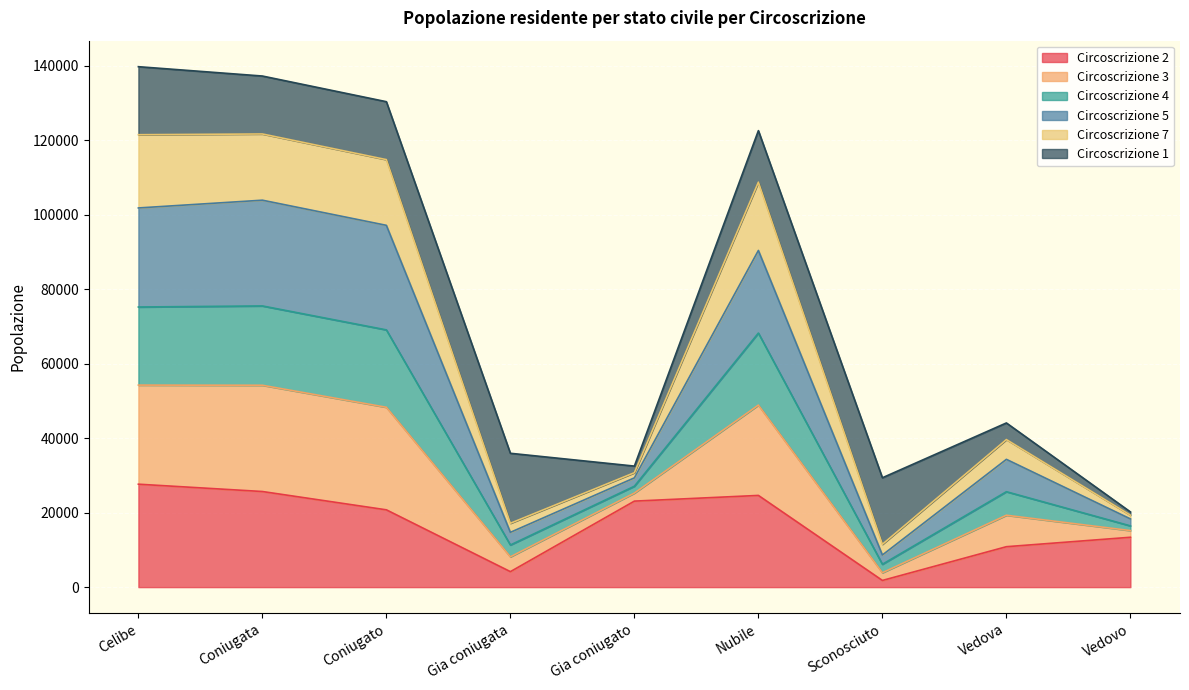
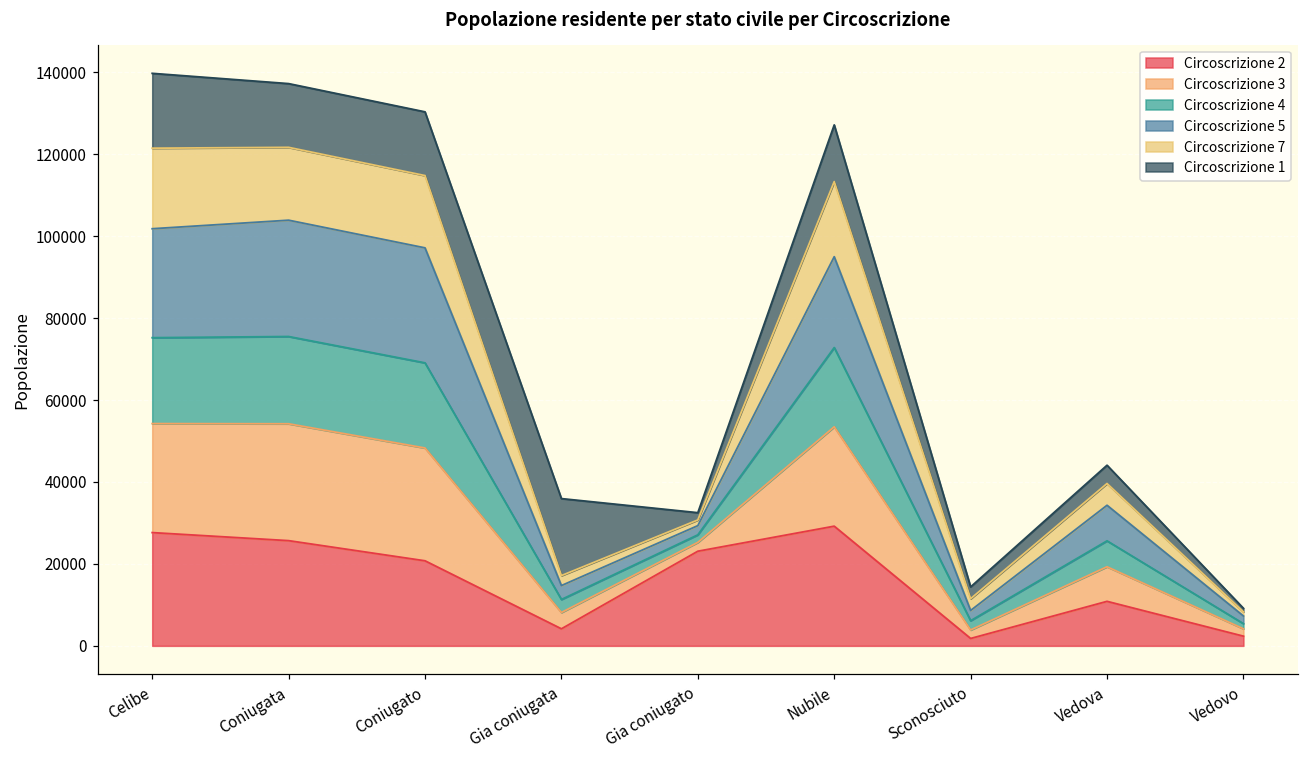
  {
    "Circoscrizione 2": {
      "Celibe": 28000,
      "Coniugata": 26000,
      "Coniugato": 21000,
      "Gia coniugata": 4000,
      "Gia coniugato": 23000,
-     "Nubile": 25000,
+     "Nubile": 29000,
      "Sconosciuto": 2000,
      "Vedova": 11000,
-     "Vedovo": 13000
+     "Vedovo": 2000
    },
    "Circoscrizione 1": {
      "Celibe": 18000,
      "Coniugata": 16000,
      "Coniugato": 16000,
      "Gia coniugata": 19000,
      "Gia coniugato": 2000,
      "Nubile": 14000,
-     "Sconosciuto": 18000,
+     "Sconosciuto": 3000,
      "Vedova": 4000,
      "Vedovo": 1000
    }
  }
